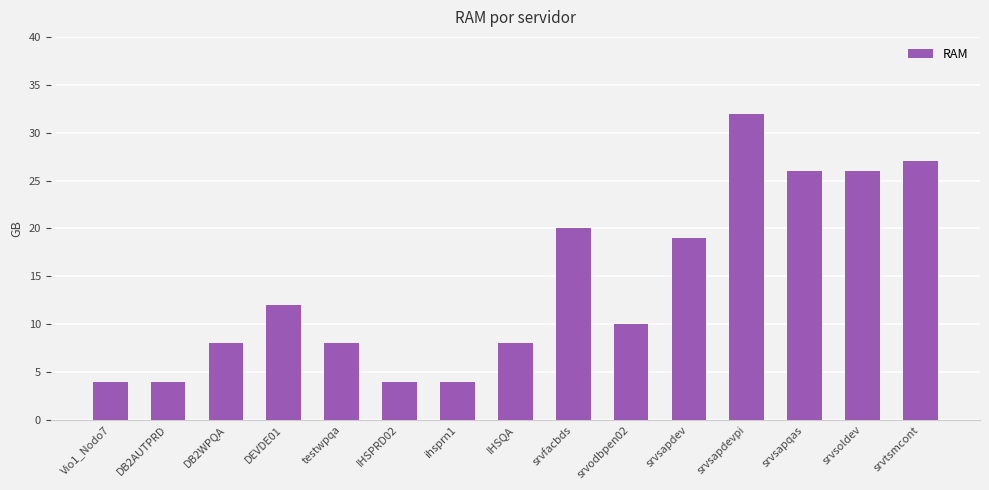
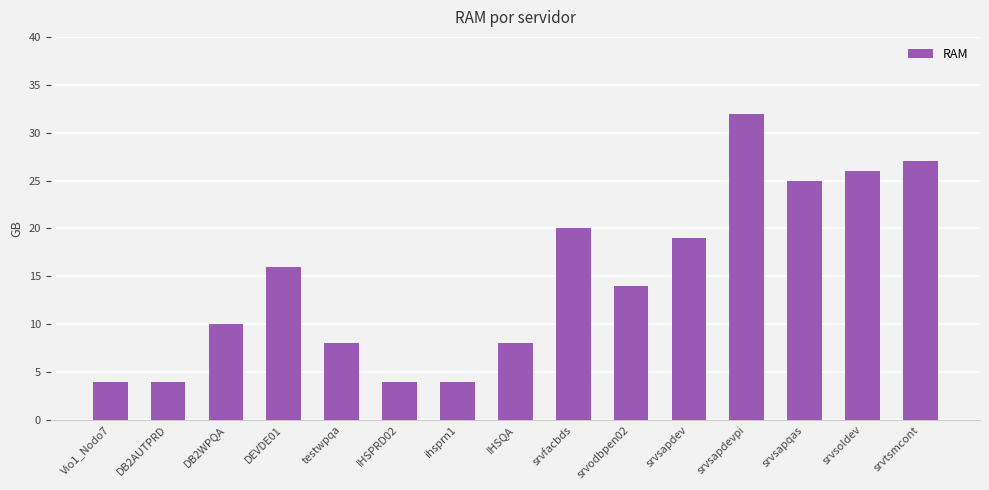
  {
    "Vio1_Nodo7": 4,
    "DB2AUTPRD": 4,
-   "DB2WPQA": 8,
-   "DEVDE01": 12,
+   "DB2WPQA": 10,
+   "DEVDE01": 16,
    "testwpqa": 8,
    "IHSPRD02": 4,
    "ihsprn1": 4,
    "IHSQA": 8,
    "srvfacbds": 20,
-   "srvodbpen02": 10,
+   "srvodbpen02": 14,
    "srvsapdev": 19,
    "srvsapdevpi": 32,
-   "srvsapqas": 26,
+   "srvsapqas": 25,
    "srvsoldev": 26,
    "srvtsmcont": 27
  }
